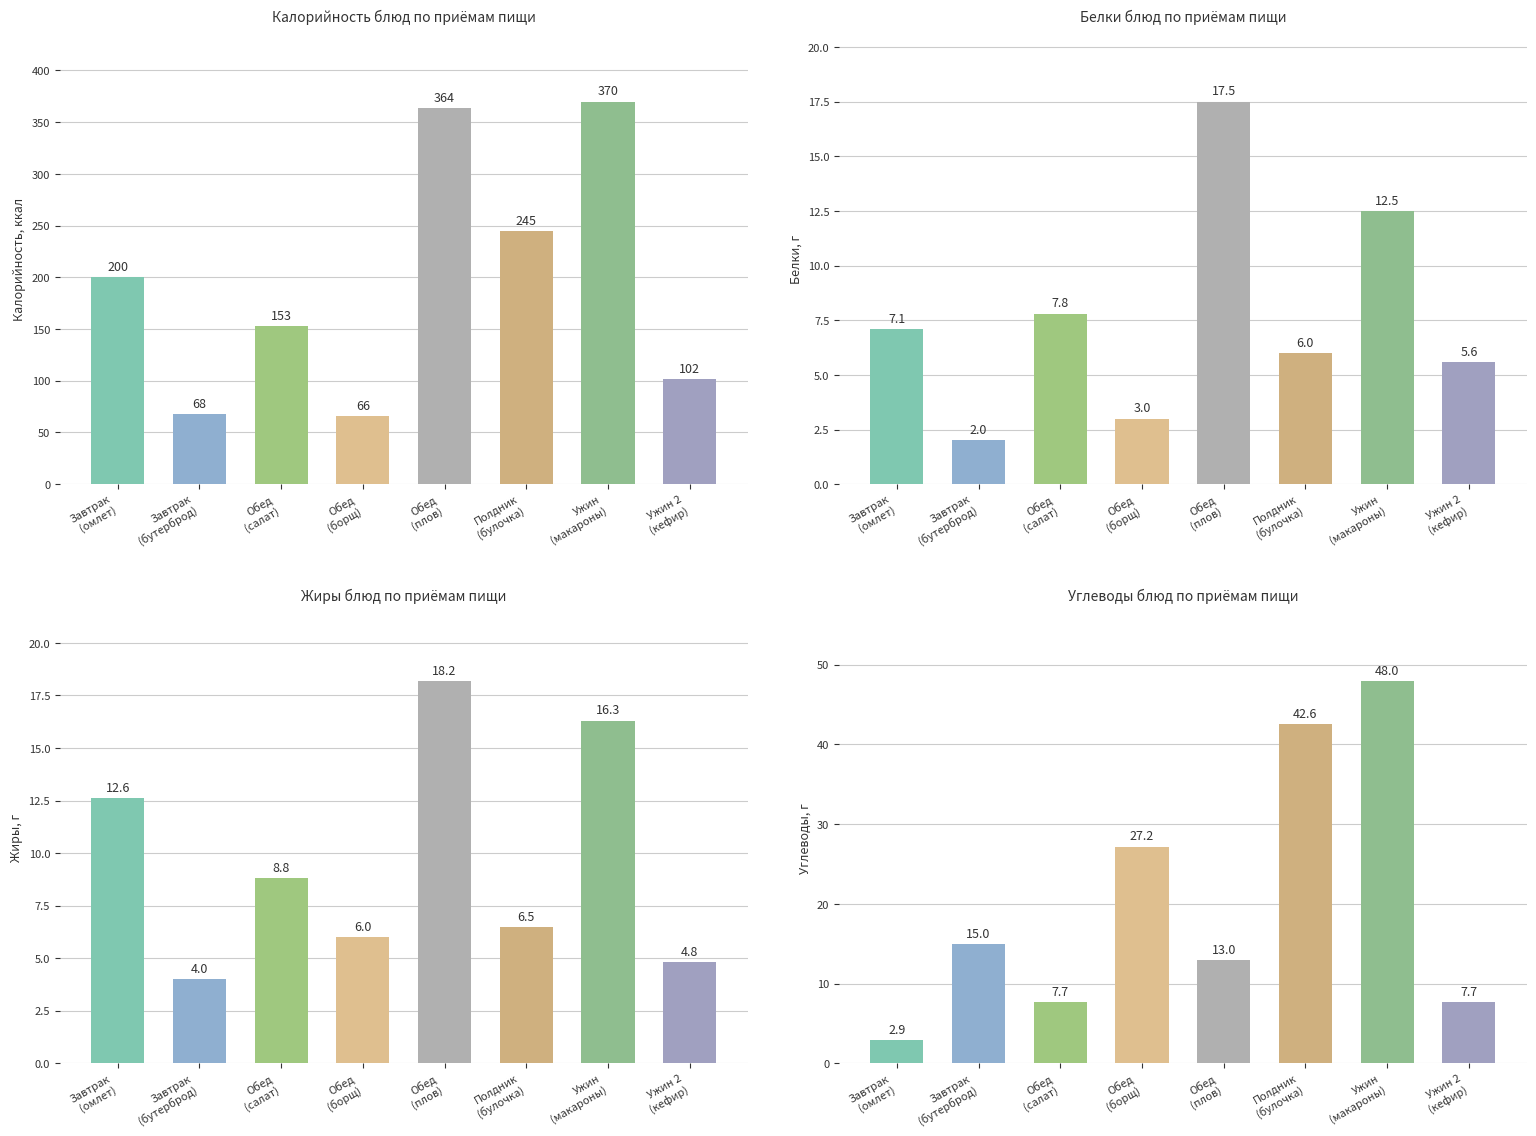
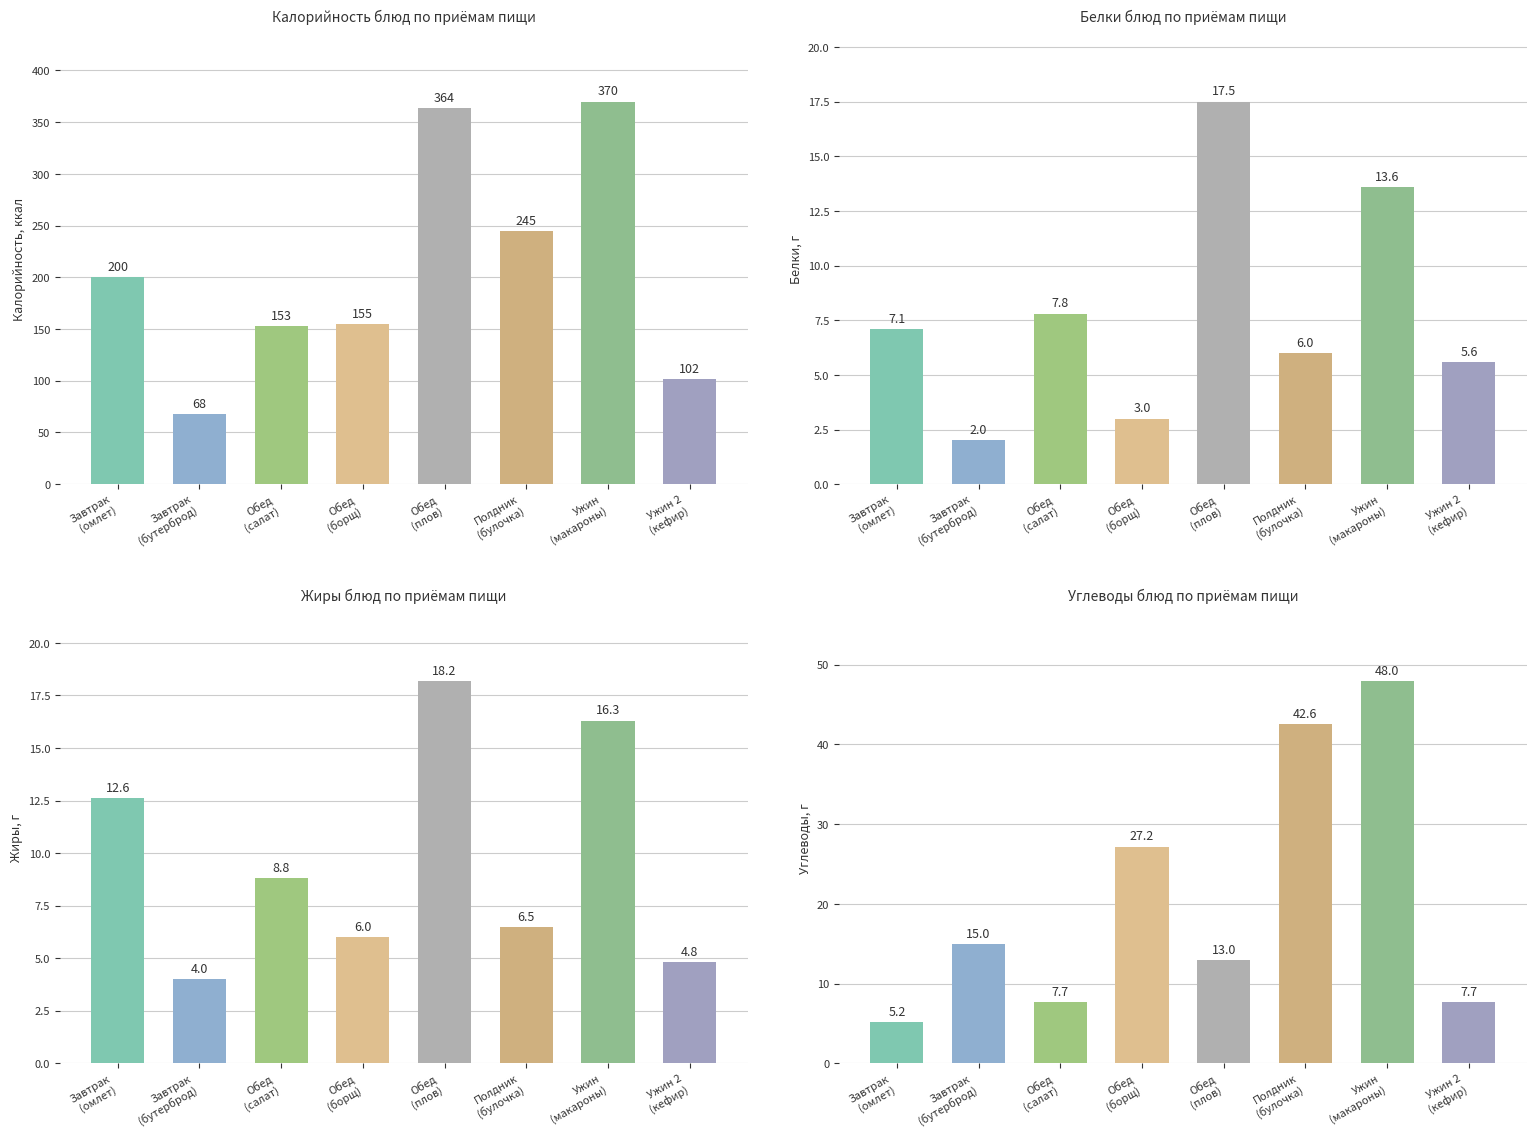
  {
    "Калорийность блюд по приёмам пищи": {
      "Завтрак (омлет)": 200,
      "Завтрак (бутерброд)": 68,
      "Обед (салат)": 153,
-     "Обед (борщ)": 66,
+     "Обед (борщ)": 155,
      "Обед (плов)": 364,
      "Полдник (булочка)": 245,
      "Ужин (макароны)": 370,
      "Ужин 2 (кефир)": 102
    },
    "Белки блюд по приёмам пищи": {
      "Завтрак (омлет)": 7.1,
      "Завтрак (бутерброд)": 2.0,
      "Обед (салат)": 7.8,
      "Обед (борщ)": 3.0,
      "Обед (плов)": 17.5,
      "Полдник (булочка)": 6.0,
-     "Ужин (макароны)": 12.5,
+     "Ужин (макароны)": 13.6,
      "Ужин 2 (кефир)": 5.6
    },
    "Жиры блюд по приёмам пищи": {
      "Завтрак (омлет)": 12.6,
      "Завтрак (бутерброд)": 4.0,
      "Обед (салат)": 8.8,
      "Обед (борщ)": 6.0,
      "Обед (плов)": 18.2,
      "Полдник (булочка)": 6.5,
      "Ужин (макароны)": 16.3,
      "Ужин 2 (кефир)": 4.8
    },
    "Углеводы блюд по приёмам пищи": {
-     "Завтрак (омлет)": 2.9,
+     "Завтрак (омлет)": 5.2,
      "Завтрак (бутерброд)": 15.0,
      "Обед (салат)": 7.7,
      "Обед (борщ)": 27.2,
      "Обед (плов)": 13.0,
      "Полдник (булочка)": 42.6,
      "Ужин (макароны)": 48.0,
      "Ужин 2 (кефир)": 7.7
    }
  }
